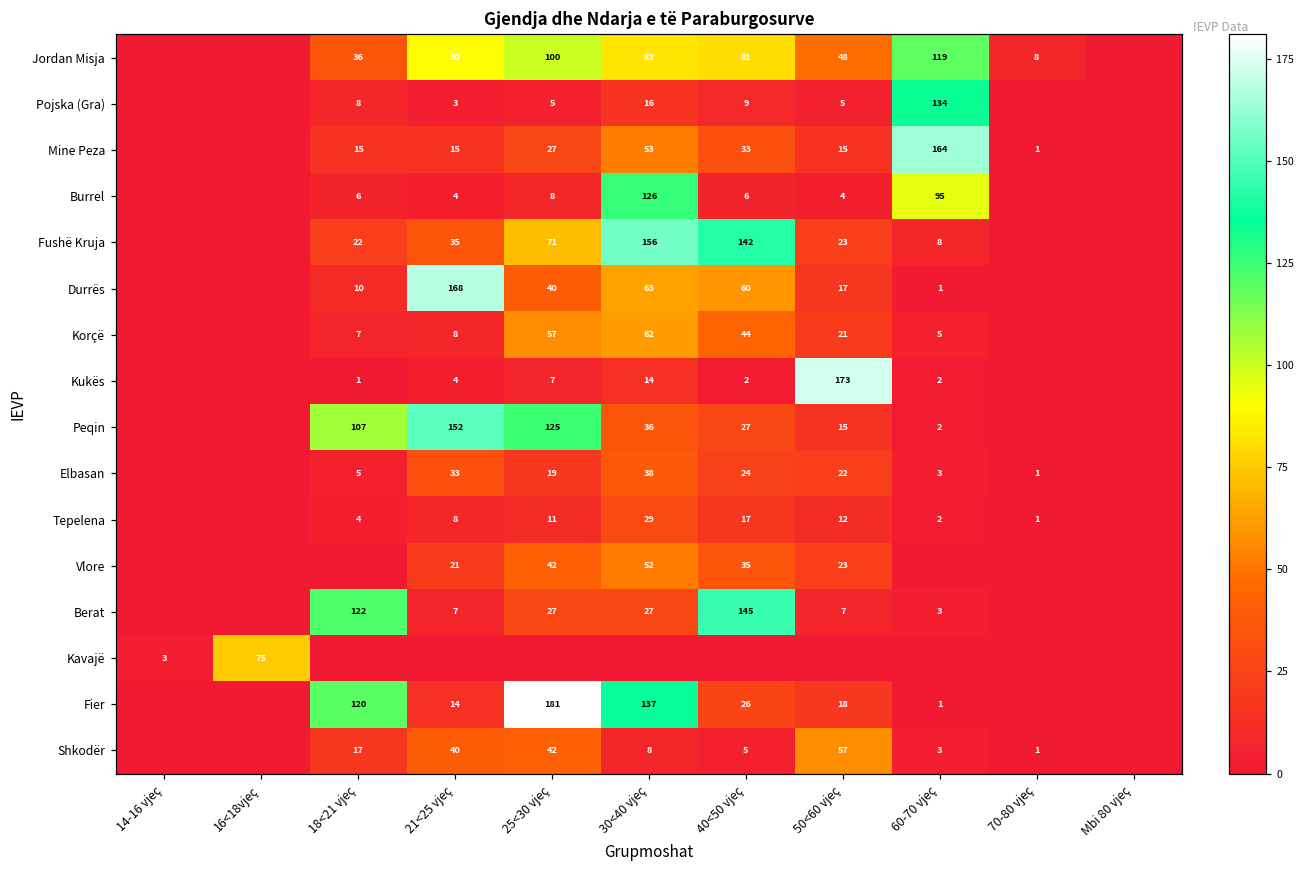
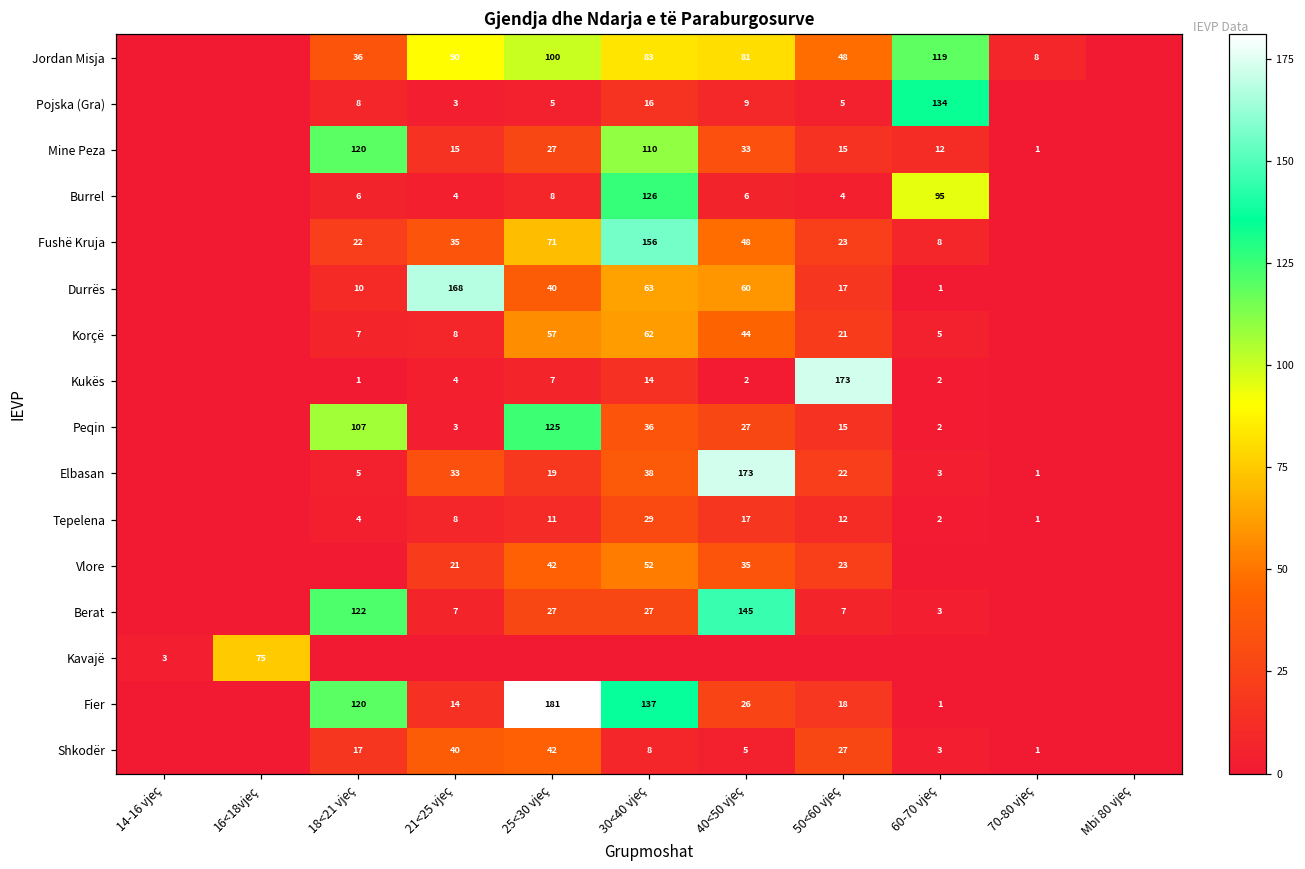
  {
    "Jordan Misja": {
      "18<21 vjeç": 36,
      "21<25 vjeç": 90,
      "25<30 vjeç": 100,
      "30<40 vjeç": 83,
      "40<50 vjeç": 81,
      "50<60 vjeç": 48,
      "60-70 vjeç": 119,
      "70-80 vjeç": 8
    },
    "Pojska (Gra)": {
      "18<21 vjeç": 8,
      "21<25 vjeç": 3,
      "25<30 vjeç": 5,
      "30<40 vjeç": 16,
      "40<50 vjeç": 9,
      "50<60 vjeç": 5,
      "60-70 vjeç": 134
    },
    "Mine Peza": {
-     "18<21 vjeç": 15,
+     "18<21 vjeç": 120,
      "21<25 vjeç": 15,
      "25<30 vjeç": 27,
-     "30<40 vjeç": 53,
+     "30<40 vjeç": 110,
      "40<50 vjeç": 33,
      "50<60 vjeç": 15,
-     "60-70 vjeç": 164,
+     "60-70 vjeç": 12,
      "70-80 vjeç": 1
    },
    "Burrel": {
      "18<21 vjeç": 6,
      "21<25 vjeç": 4,
      "25<30 vjeç": 8,
      "30<40 vjeç": 126,
      "40<50 vjeç": 6,
      "50<60 vjeç": 4,
      "60-70 vjeç": 95
    },
    "Fushë Kruja": {
      "18<21 vjeç": 22,
      "21<25 vjeç": 35,
      "25<30 vjeç": 71,
      "30<40 vjeç": 156,
-     "40<50 vjeç": 142,
+     "40<50 vjeç": 48,
      "50<60 vjeç": 23,
      "60-70 vjeç": 8
    },
    "Durrës": {
      "18<21 vjeç": 10,
      "21<25 vjeç": 168,
      "25<30 vjeç": 40,
      "30<40 vjeç": 63,
      "40<50 vjeç": 60,
      "50<60 vjeç": 17,
      "60-70 vjeç": 1
    },
    "Korçë": {
      "18<21 vjeç": 7,
      "21<25 vjeç": 8,
      "25<30 vjeç": 57,
      "30<40 vjeç": 62,
      "40<50 vjeç": 44,
      "50<60 vjeç": 21,
      "60-70 vjeç": 5
    },
    "Kukës": {
      "18<21 vjeç": 1,
      "21<25 vjeç": 4,
      "25<30 vjeç": 7,
      "30<40 vjeç": 14,
      "40<50 vjeç": 2,
      "50<60 vjeç": 173,
      "60-70 vjeç": 2
    },
    "Peqin": {
      "18<21 vjeç": 107,
-     "21<25 vjeç": 152,
+     "21<25 vjeç": 3,
      "25<30 vjeç": 125,
      "30<40 vjeç": 36,
      "40<50 vjeç": 27,
      "50<60 vjeç": 15,
      "60-70 vjeç": 2
    },
    "Elbasan": {
      "18<21 vjeç": 5,
      "21<25 vjeç": 33,
      "25<30 vjeç": 19,
      "30<40 vjeç": 38,
-     "40<50 vjeç": 24,
+     "40<50 vjeç": 173,
      "50<60 vjeç": 22,
      "60-70 vjeç": 3,
      "70-80 vjeç": 1
    },
    "Tepelena": {
      "18<21 vjeç": 4,
      "21<25 vjeç": 8,
      "25<30 vjeç": 11,
      "30<40 vjeç": 29,
      "40<50 vjeç": 17,
      "50<60 vjeç": 12,
      "60-70 vjeç": 2,
      "70-80 vjeç": 1
    },
    "Vlore": {
      "21<25 vjeç": 21,
      "25<30 vjeç": 42,
      "30<40 vjeç": 52,
      "40<50 vjeç": 35,
      "50<60 vjeç": 23
    },
    "Berat": {
      "18<21 vjeç": 122,
      "21<25 vjeç": 7,
      "25<30 vjeç": 27,
      "30<40 vjeç": 27,
      "40<50 vjeç": 145,
      "50<60 vjeç": 7,
      "60-70 vjeç": 3
    },
    "Kavajë": {
      "14-16 vjeç": 3,
      "16<18vjeç": 75
    },
    "Fier": {
      "18<21 vjeç": 120,
      "21<25 vjeç": 14,
      "25<30 vjeç": 181,
      "30<40 vjeç": 137,
      "40<50 vjeç": 26,
      "50<60 vjeç": 18,
      "60-70 vjeç": 1
    },
    "Shkodër": {
      "18<21 vjeç": 17,
      "21<25 vjeç": 40,
      "25<30 vjeç": 42,
      "30<40 vjeç": 8,
      "40<50 vjeç": 5,
-     "50<60 vjeç": 57,
+     "50<60 vjeç": 27,
      "60-70 vjeç": 3,
      "70-80 vjeç": 1
    }
  }
